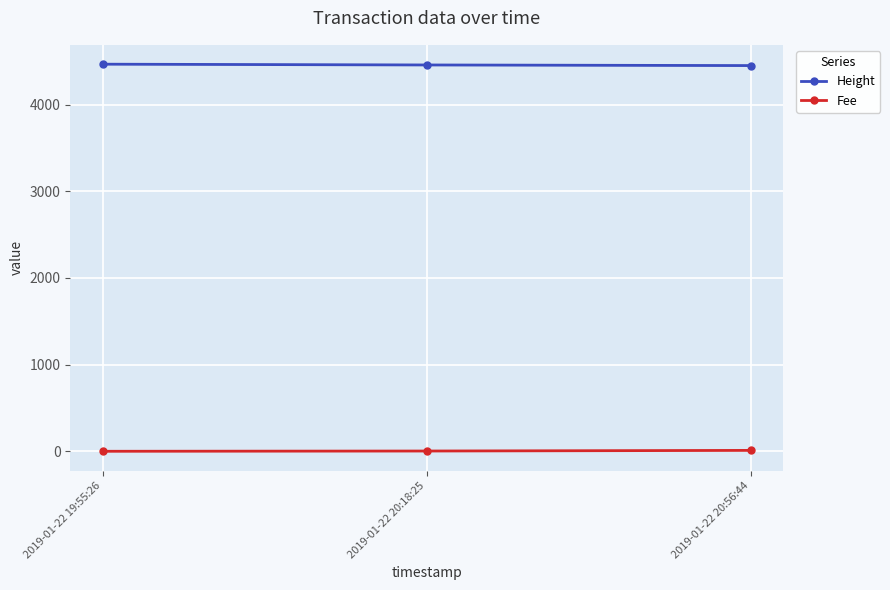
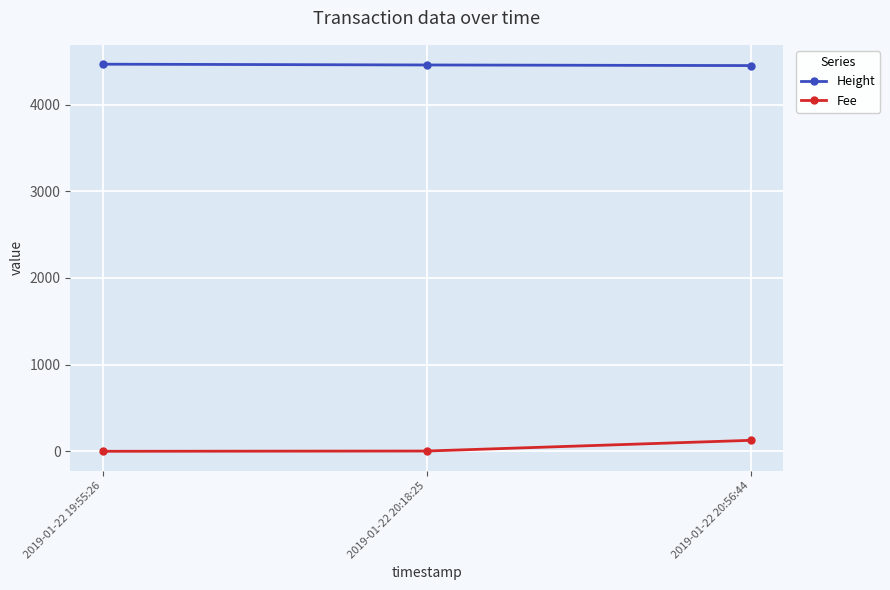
  {
    "Height": {
      "2019-01-22 19:55:26": 4500,
      "2019-01-22 20:18:25": 4500,
      "2019-01-22 20:56:44": 4400
    },
    "Fee": {
      "2019-01-22 19:55:26": 0,
      "2019-01-22 20:18:25": 0,
-     "2019-01-22 20:56:44": 0
+     "2019-01-22 20:56:44": 100
    }
  }
